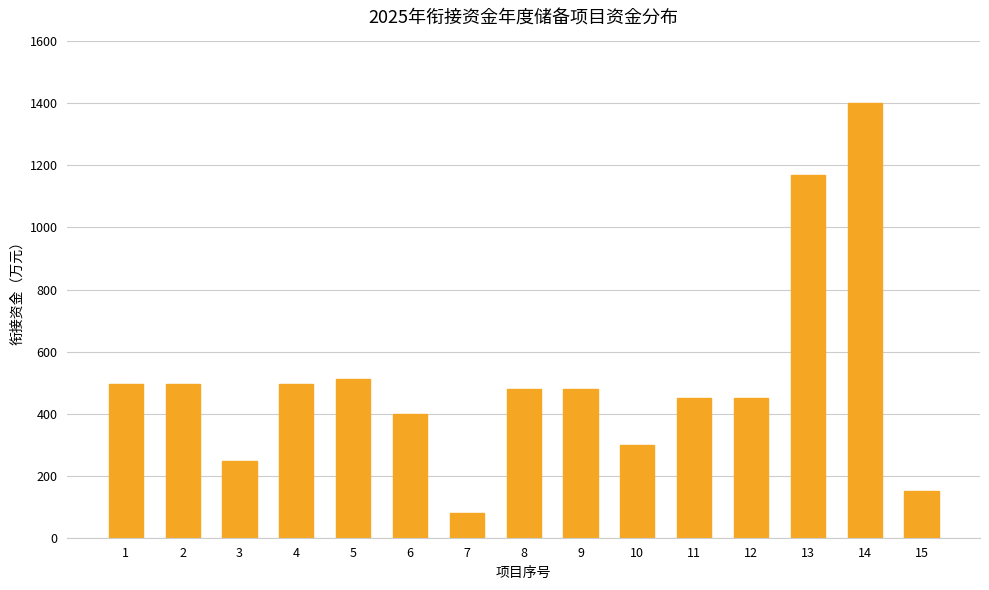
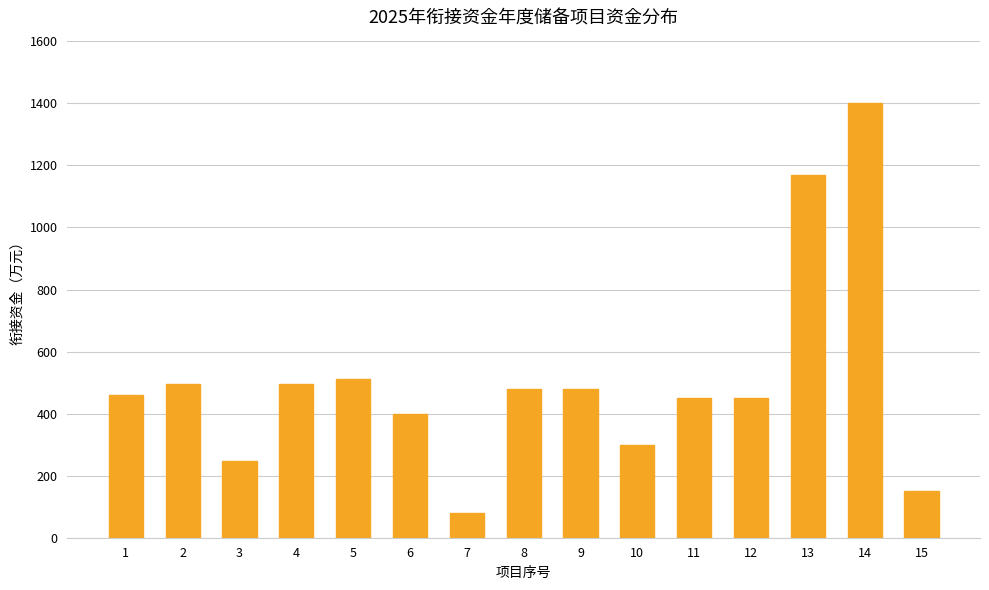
  {
-   "1": 500,
+   "1": 460,
    "2": 500,
    "3": 250,
    "4": 500,
    "5": 510,
    "6": 400,
    "7": 80,
    "8": 480,
    "9": 480,
    "10": 300,
    "11": 450,
    "12": 450,
    "13": 1170,
    "14": 1400,
    "15": 150
  }
